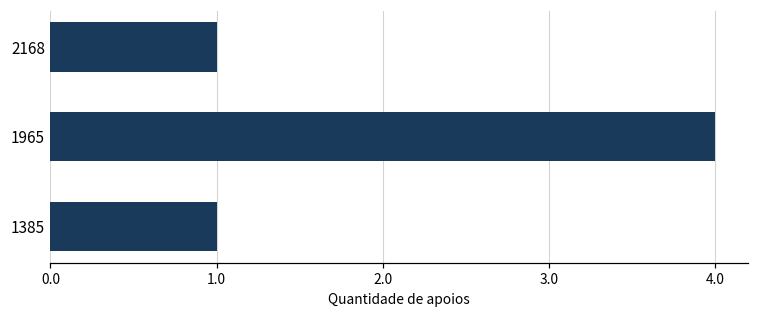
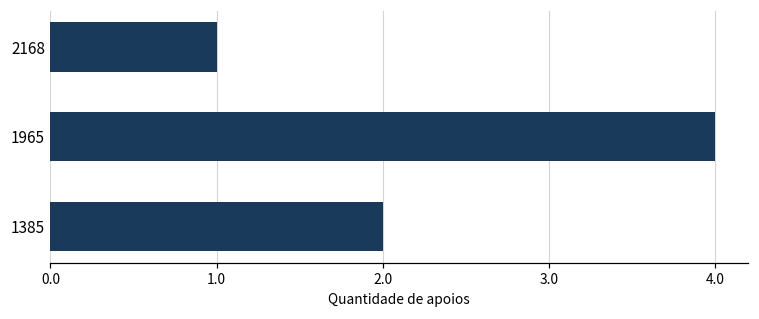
  {
    "2168": 1,
    "1965": 4,
-   "1385": 1
+   "1385": 2
  }
